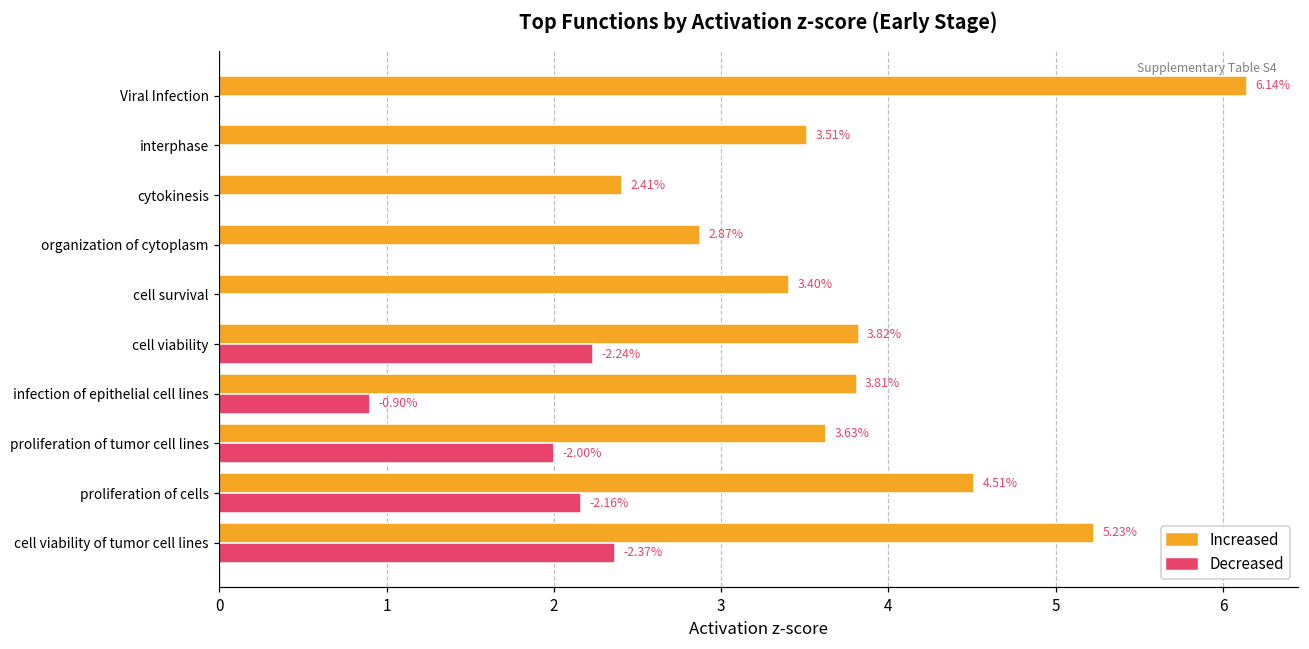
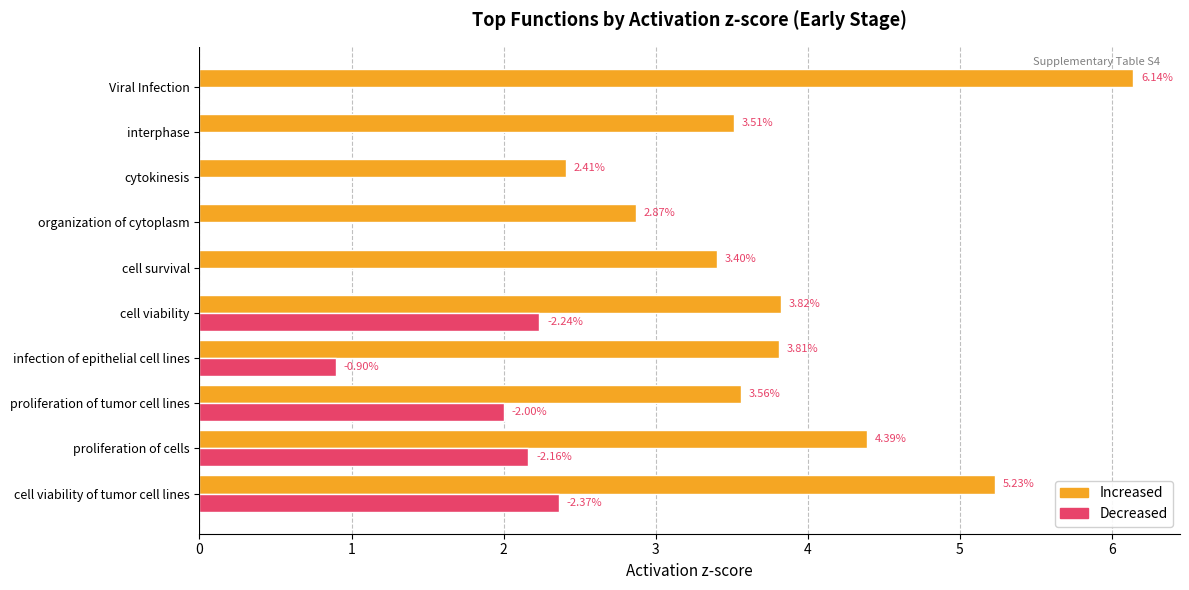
  {
    "Increased": {
      "Viral Infection": "6.14%",
      "interphase": "3.51%",
      "cytokinesis": "2.41%",
      "organization of cytoplasm": "2.87%",
      "cell survival": "3.40%",
      "cell viability": "3.82%",
      "infection of epithelial cell lines": "3.81%",
-     "proliferation of tumor cell lines": "3.63%",
-     "proliferation of cells": "4.51%",
+     "proliferation of tumor cell lines": "3.56%",
+     "proliferation of cells": "4.39%",
      "cell viability of tumor cell lines": "5.23%"
    },
    "Decreased": {
      "Viral Infection": "0.00",
      "interphase": "0.00",
      "cytokinesis": "0.00",
      "organization of cytoplasm": "0.00",
      "cell survival": "0.00"
    }
  }
